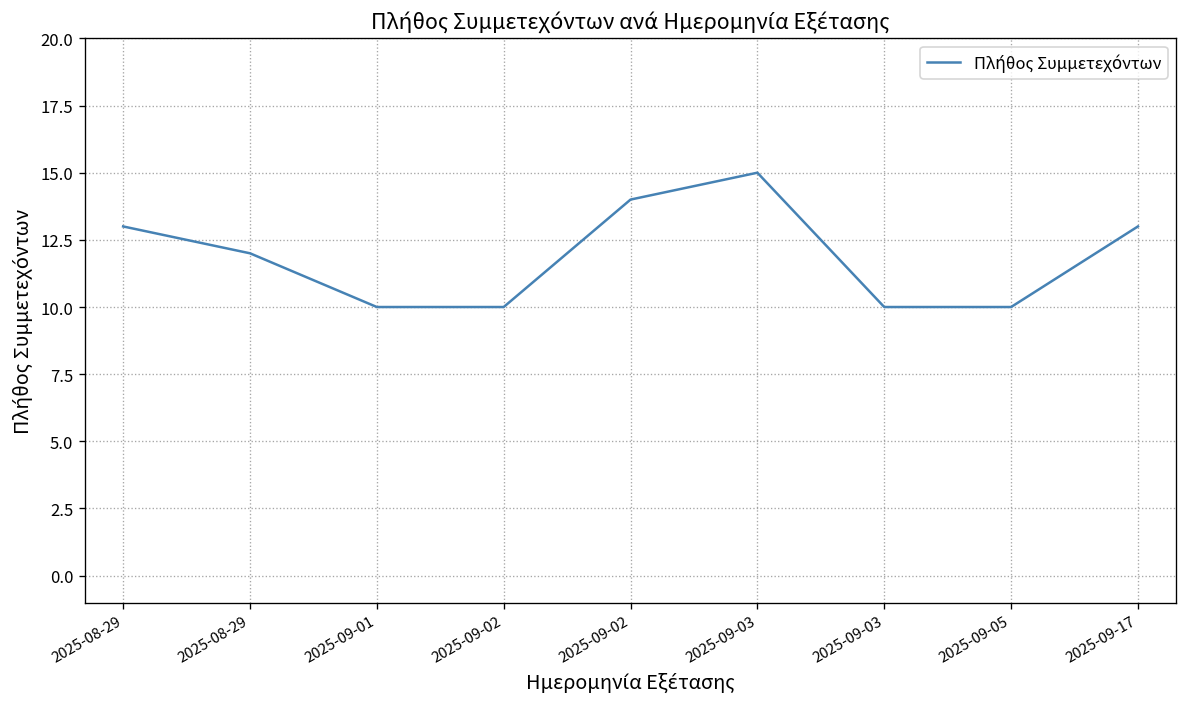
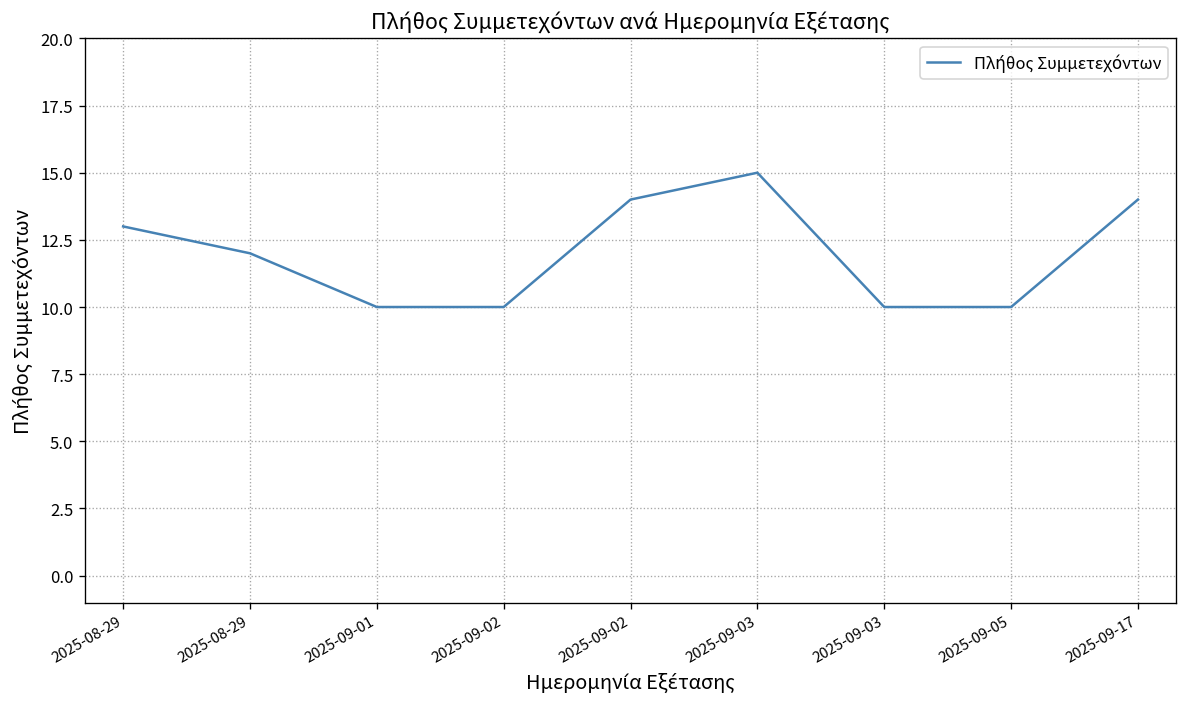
  {
    "2025-09-01": 10,
    "2025-09-05": 10,
-   "2025-09-17": 13
+   "2025-09-17": 14
  }
